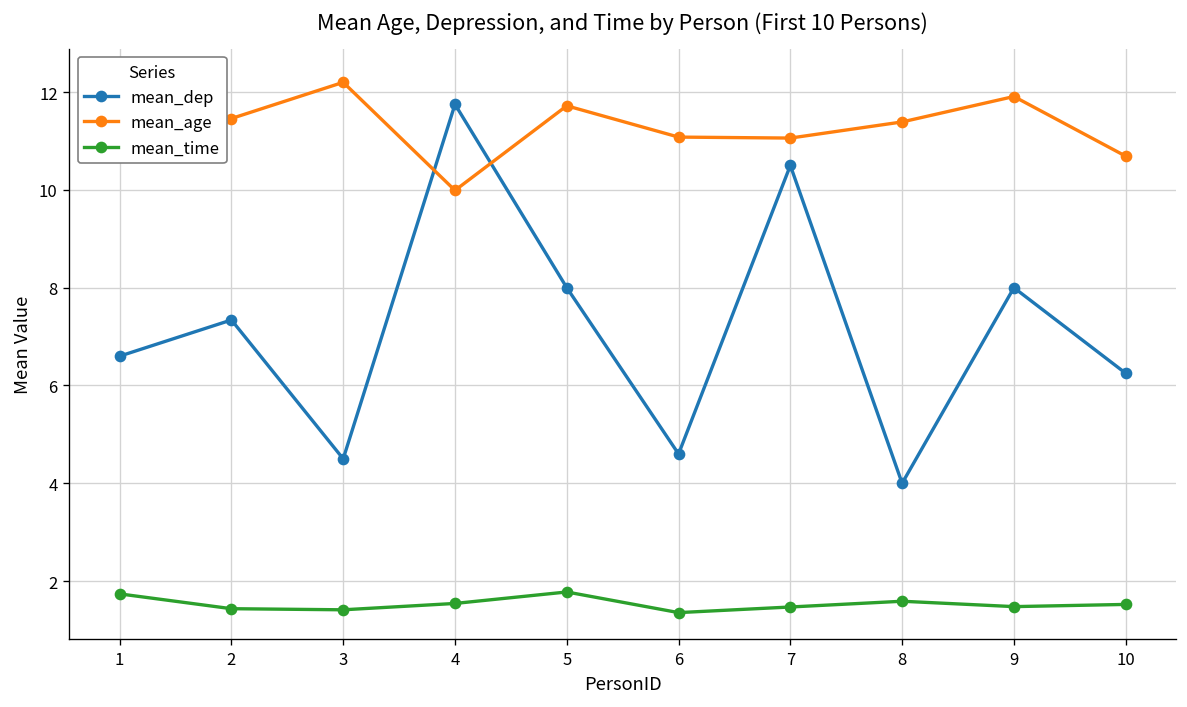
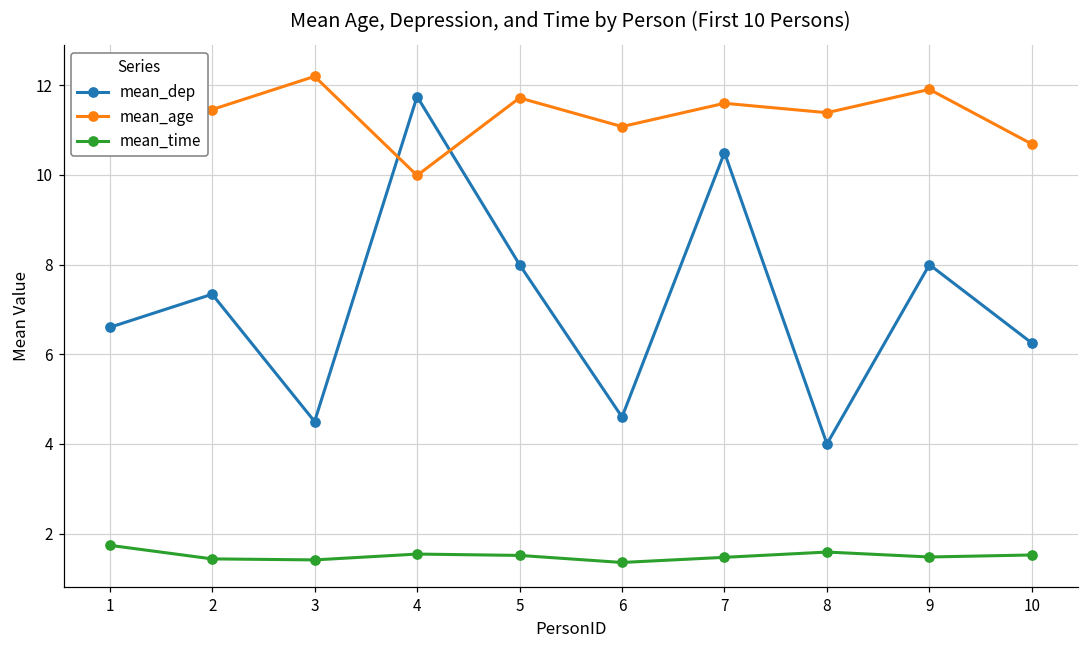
  {
    "mean_dep": {
      "1": 6.6,
      "2": 7.3,
      "3": 4.5,
      "4": 11.8,
      "5": 8.0,
      "6": 4.6,
      "7": 10.5,
      "8": 4.0,
      "9": 8.0,
      "10": 6.3
    },
    "mean_age": {
      "2": 11.5,
      "3": 12.2,
      "4": 10.0,
      "5": 11.7,
      "6": 11.1,
-     "7": 11.1,
+     "7": 11.6,
      "8": 11.4,
      "9": 11.9,
      "10": 10.7
    },
    "mean_time": {
      "1": 1.7,
      "2": 1.4,
      "3": 1.4,
      "4": 1.5,
-     "5": 1.8,
+     "5": 1.5,
      "6": 1.4,
      "7": 1.5,
      "8": 1.6,
      "9": 1.5,
      "10": 1.5
    }
  }
